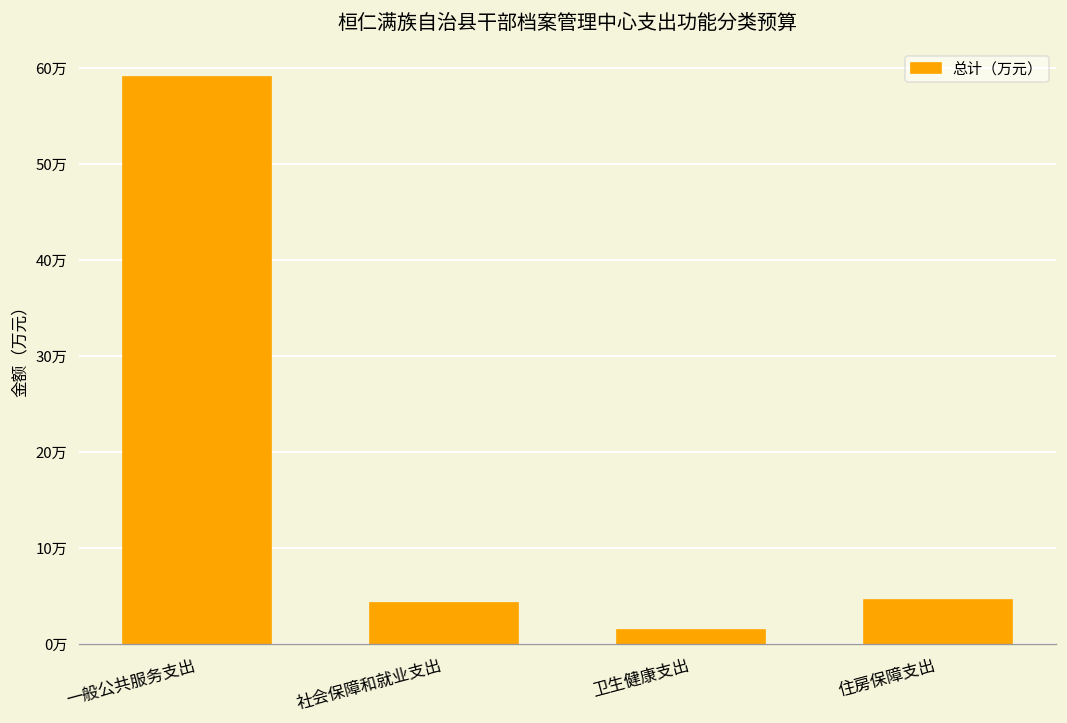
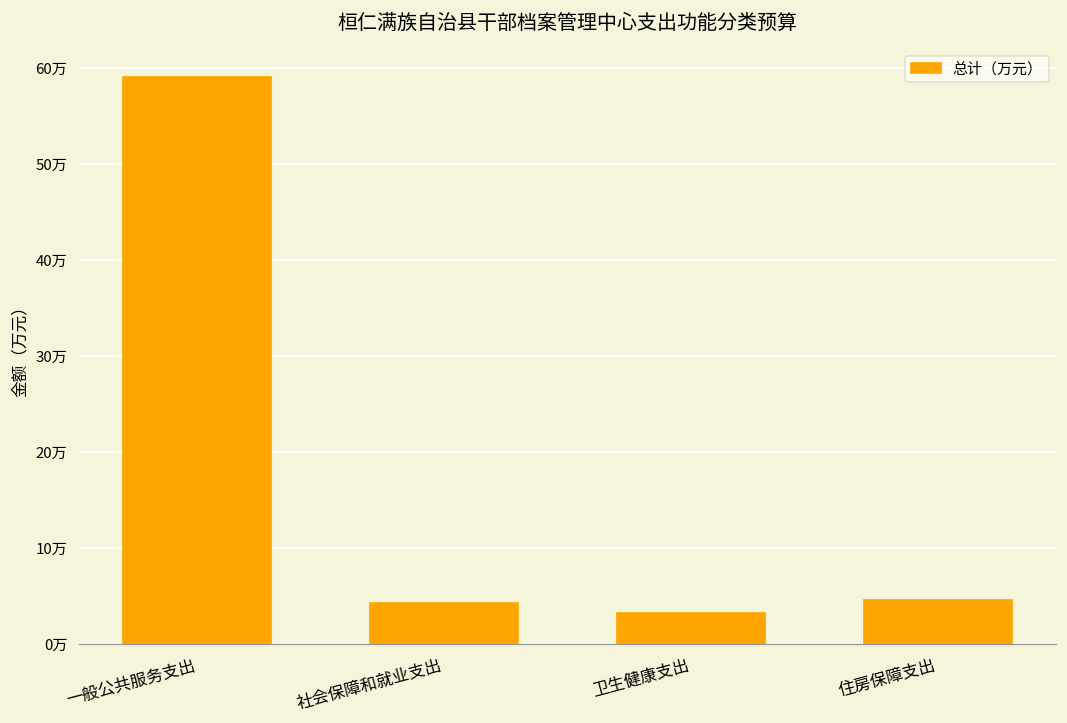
  {
    "一般公共服务支出": "59万",
    "社会保障和就业支出": "4万",
-   "卫生健康支出": "2万",
+   "卫生健康支出": "3万",
    "住房保障支出": "5万"
  }
